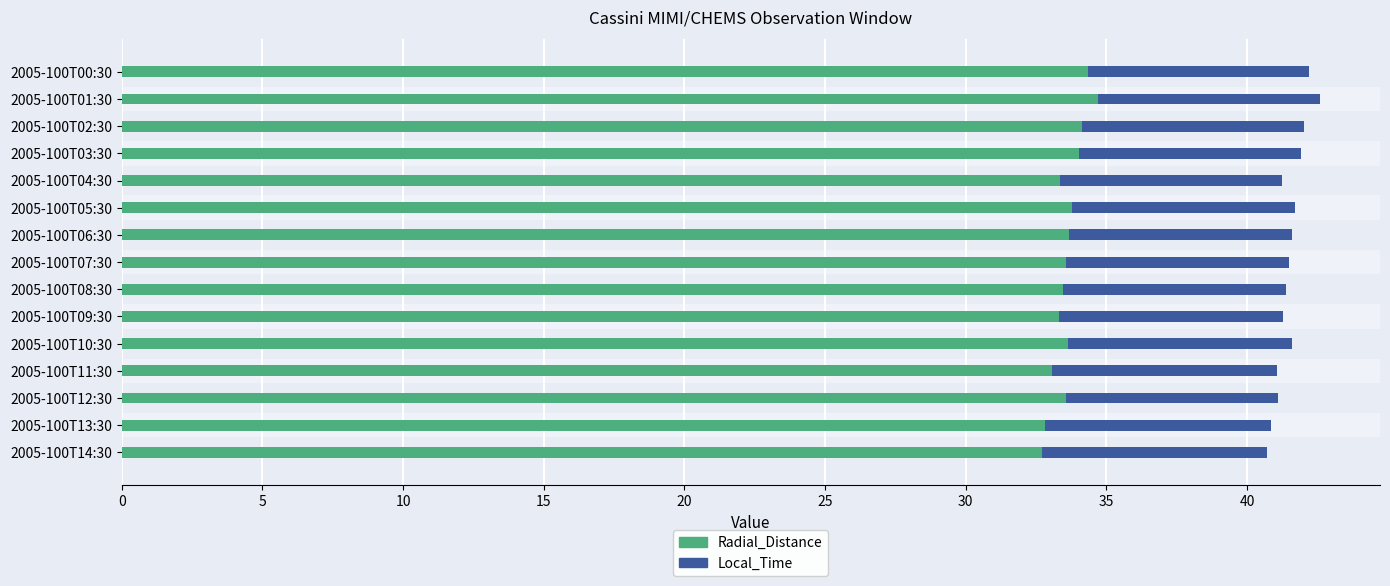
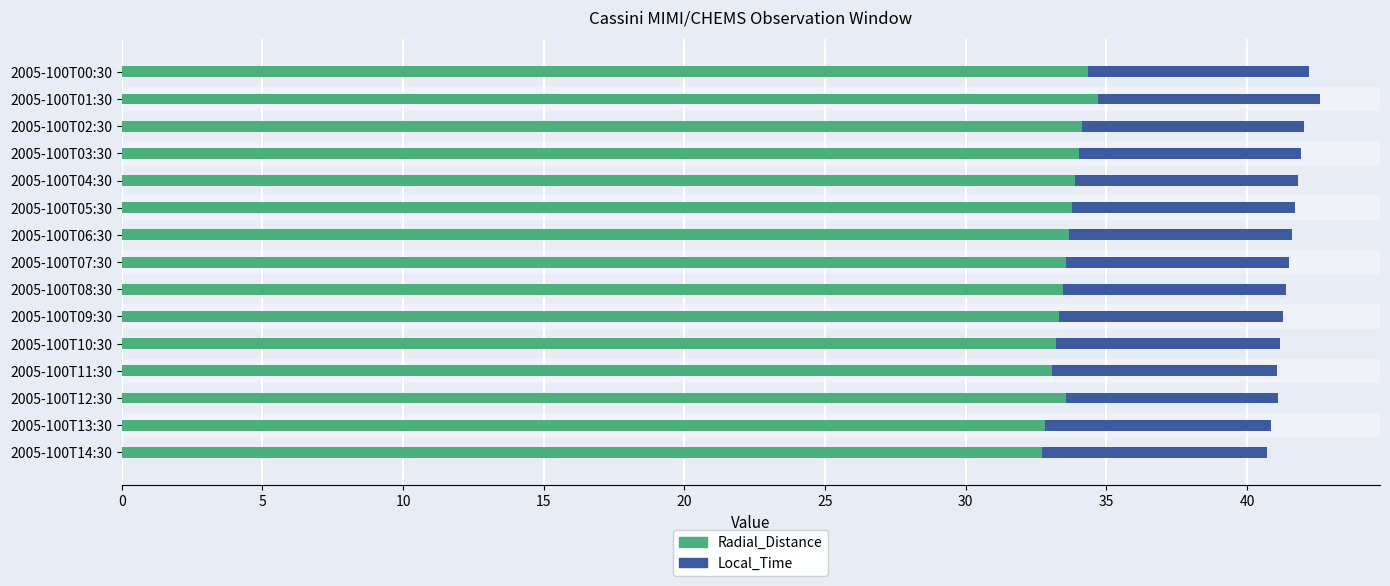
  {
    "Radial_Distance": {
-     "2005-100T04:30": 33.3,
-     "2005-100T10:30": 33.6
+     "2005-100T04:30": 33.9,
+     "2005-100T10:30": 33.2
    }
  }
